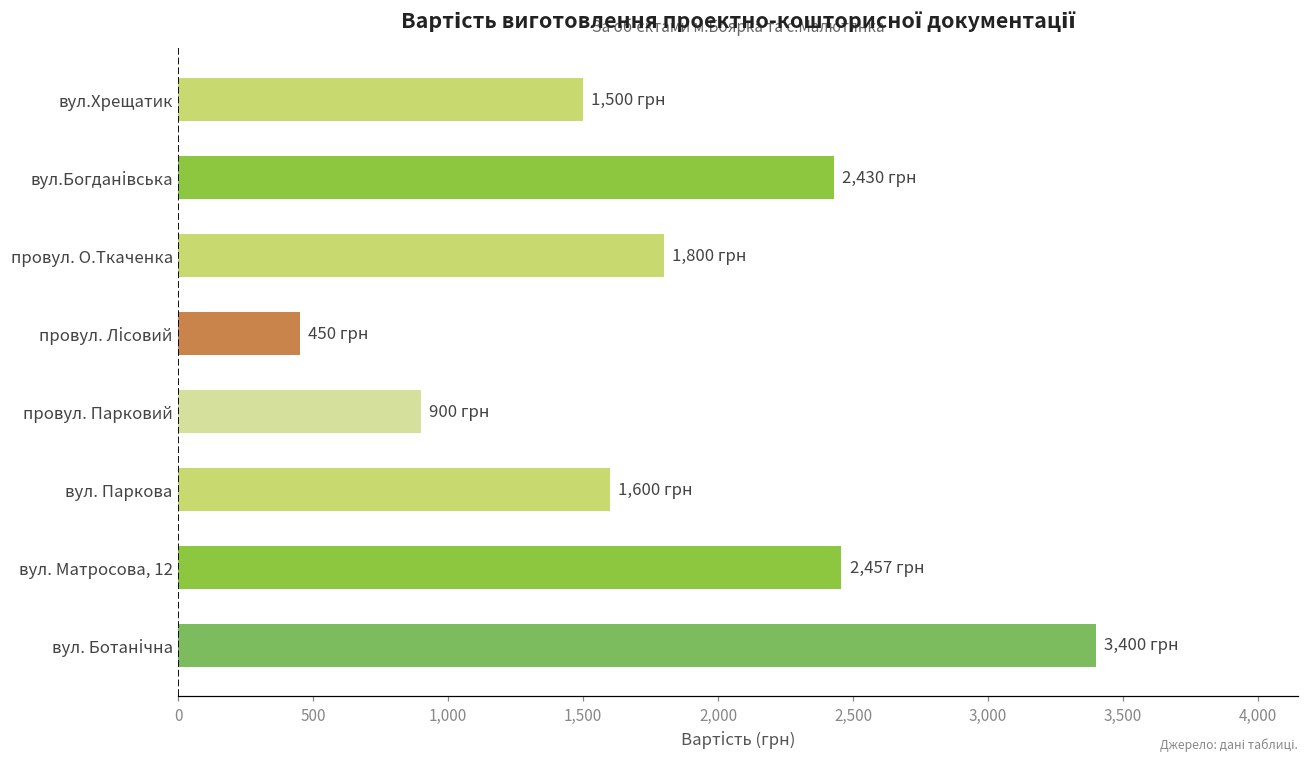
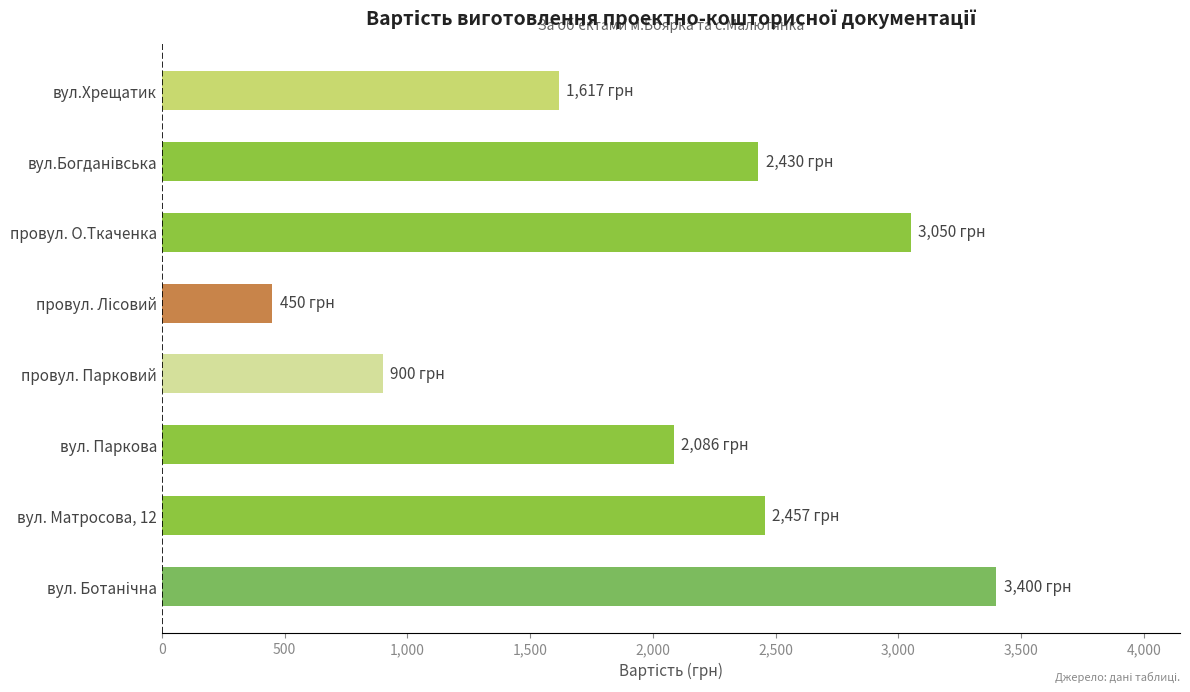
  {
-   "вул.Хрещатик": "1,500",
+   "вул.Хрещатик": "1,617",
    "вул.Богданівська": "2,430",
-   "провул. О.Ткаченка": "1,800",
+   "провул. О.Ткаченка": "3,050",
    "провул. Лісовий": "450",
    "провул. Парковий": "900",
-   "вул. Паркова": "1,600",
+   "вул. Паркова": "2,086",
    "вул. Матросова, 12": "2,457",
    "вул. Ботанічна": "3,400"
  }
